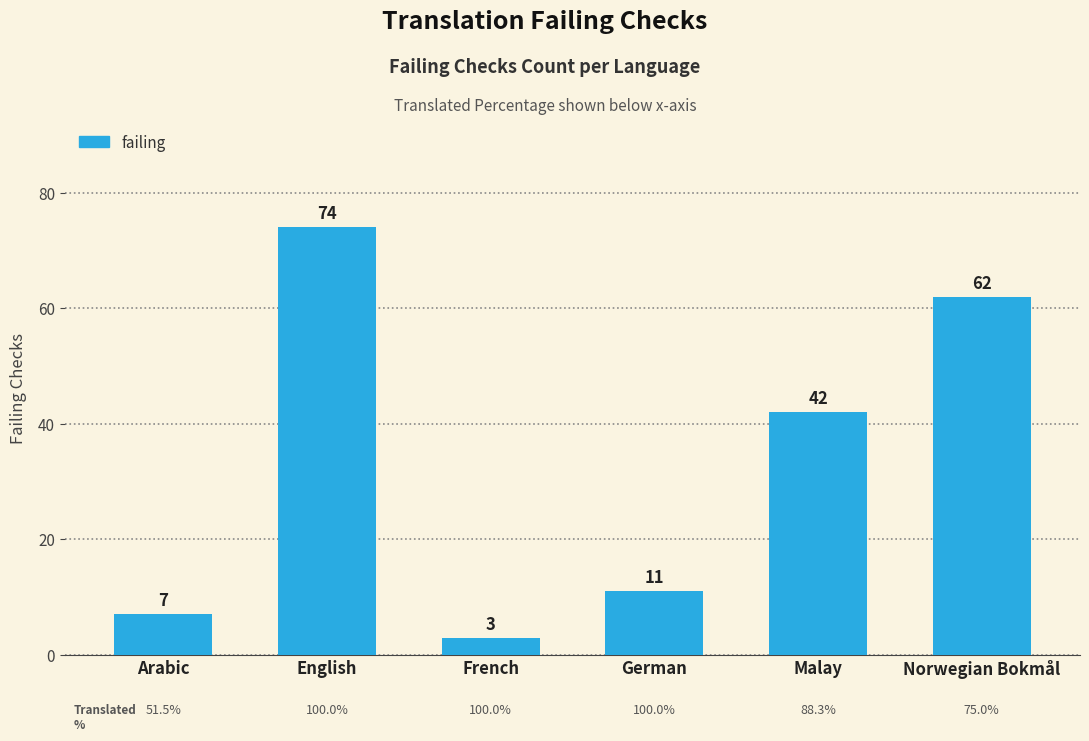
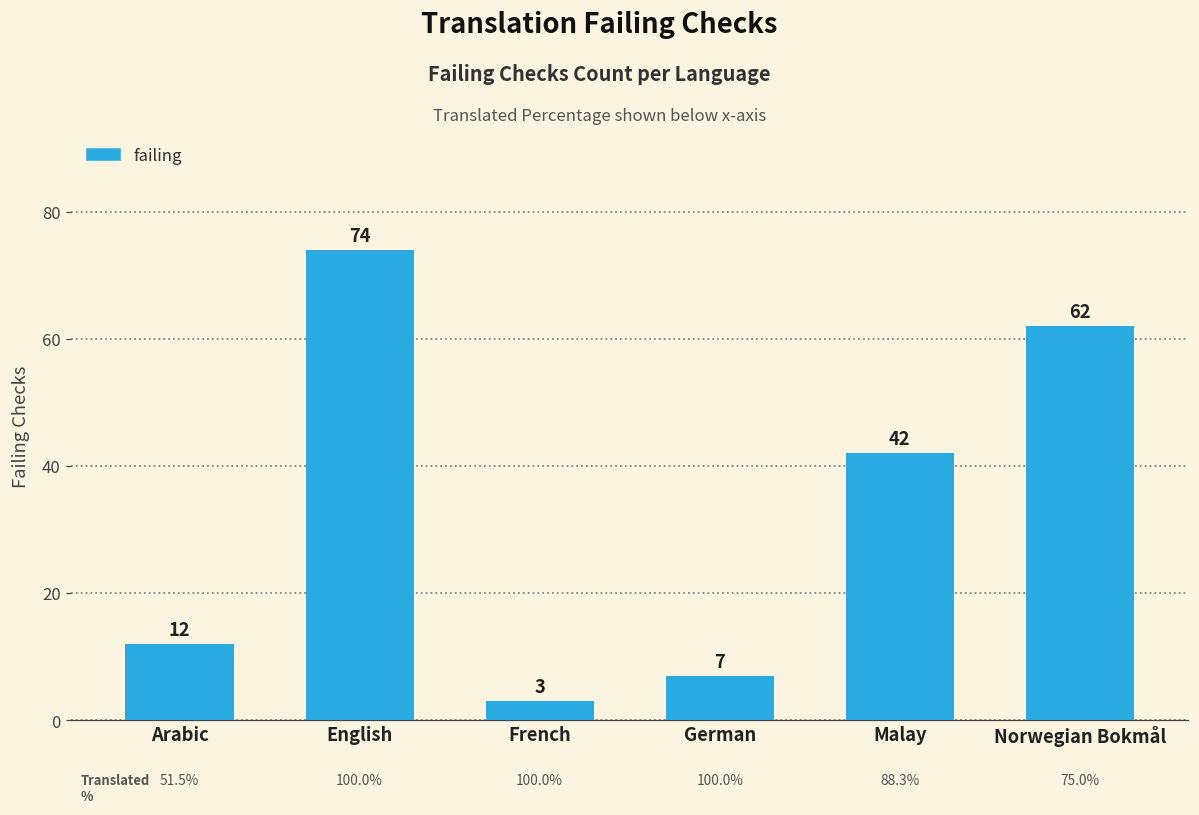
  {
-   "Arabic": 7,
+   "Arabic": 12,
    "English": 74,
    "French": 3,
-   "German": 11,
+   "German": 7,
    "Malay": 42,
    "Norwegian Bokmål": 62
  }
